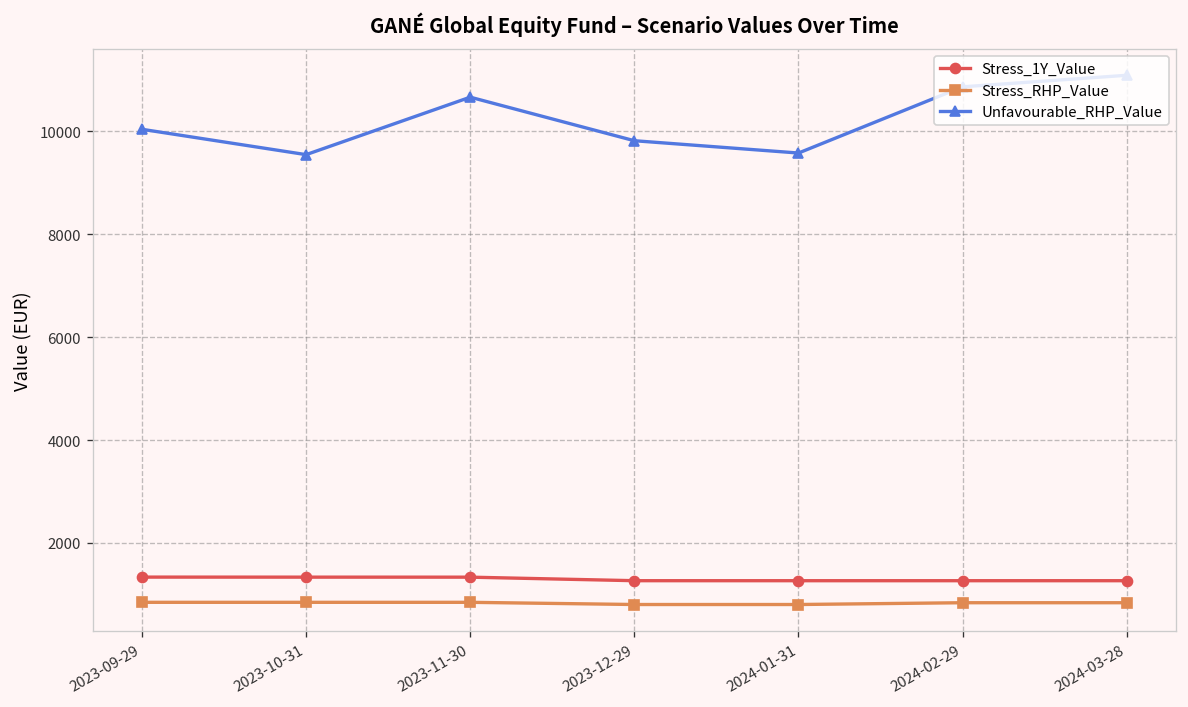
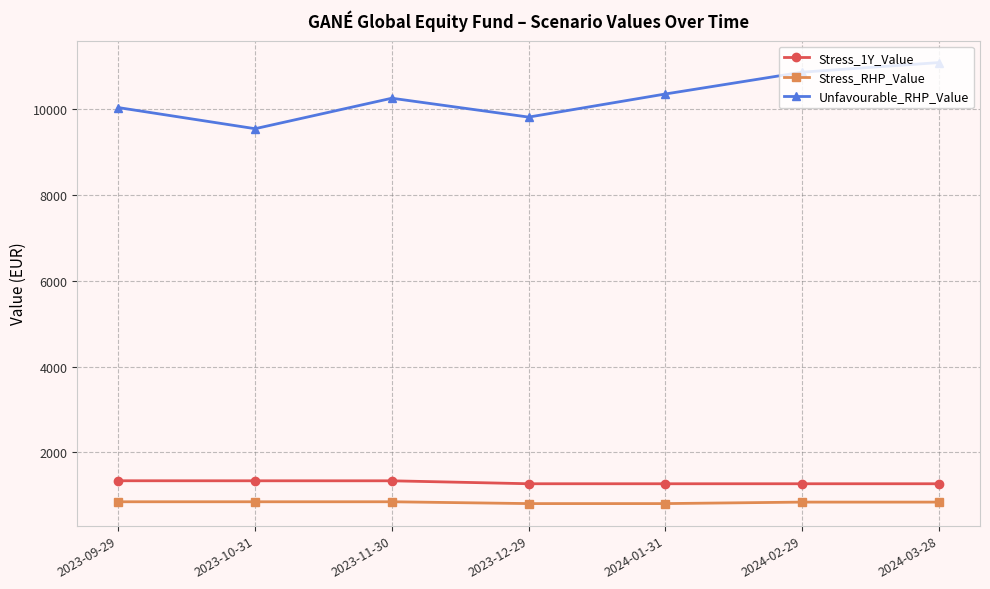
  {
    "Unfavourable_RHP_Value": {
      "2023-09-29": 10000,
      "2023-10-31": 9500,
-     "2023-11-30": 10700,
+     "2023-11-30": 10300,
      "2023-12-29": 9800,
-     "2024-01-31": 9600
+     "2024-01-31": 10400
    }
  }
